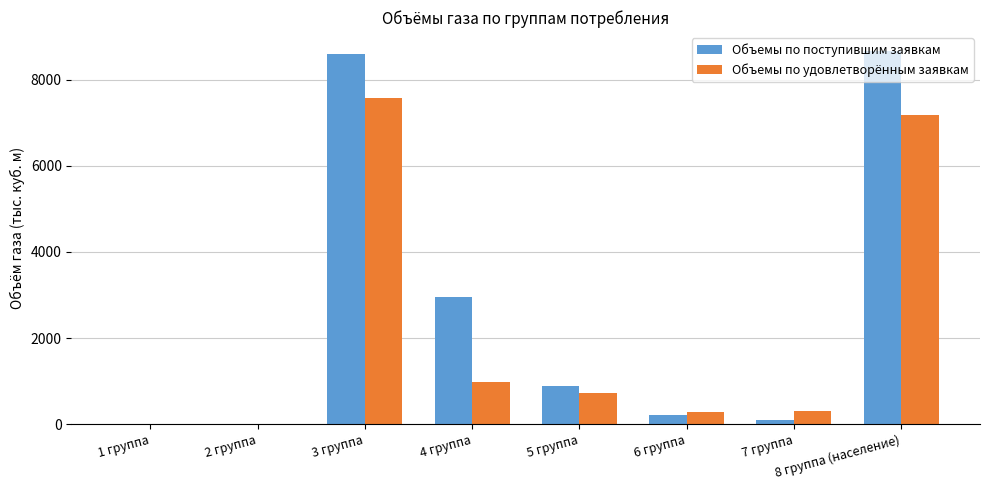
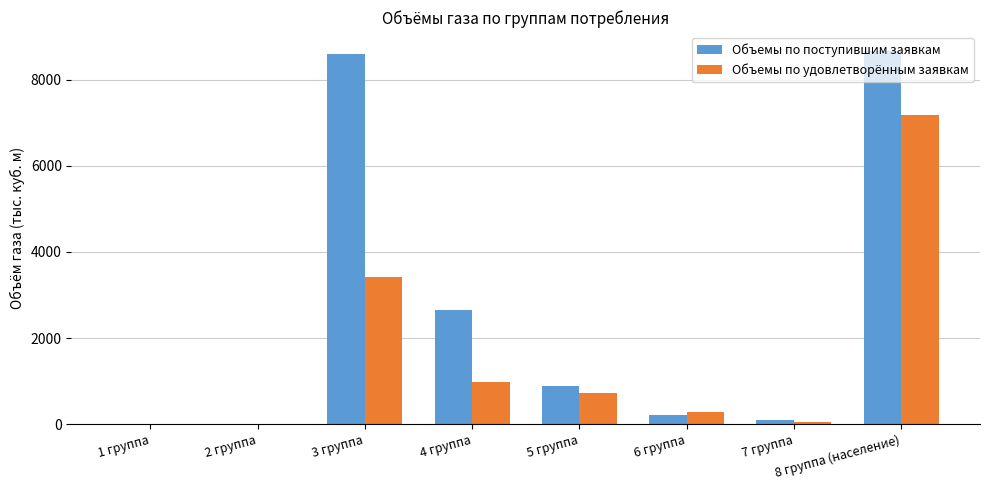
  {
    "Объемы по поступившим заявкам": {
      "1 группа": 0,
      "2 группа": 0,
      "3 группа": 8600,
-     "4 группа": 3000,
+     "4 группа": 2700,
      "5 группа": 900,
      "6 группа": 200,
      "7 группа": 100
    },
    "Объемы по удовлетворённым заявкам": {
      "1 группа": 0,
      "2 группа": 0,
-     "3 группа": 7600,
+     "3 группа": 3400,
      "4 группа": 1000,
      "5 группа": 700,
      "6 группа": 300,
-     "7 группа": 300,
+     "7 группа": 0,
      "8 группа (население)": 7200
    }
  }
